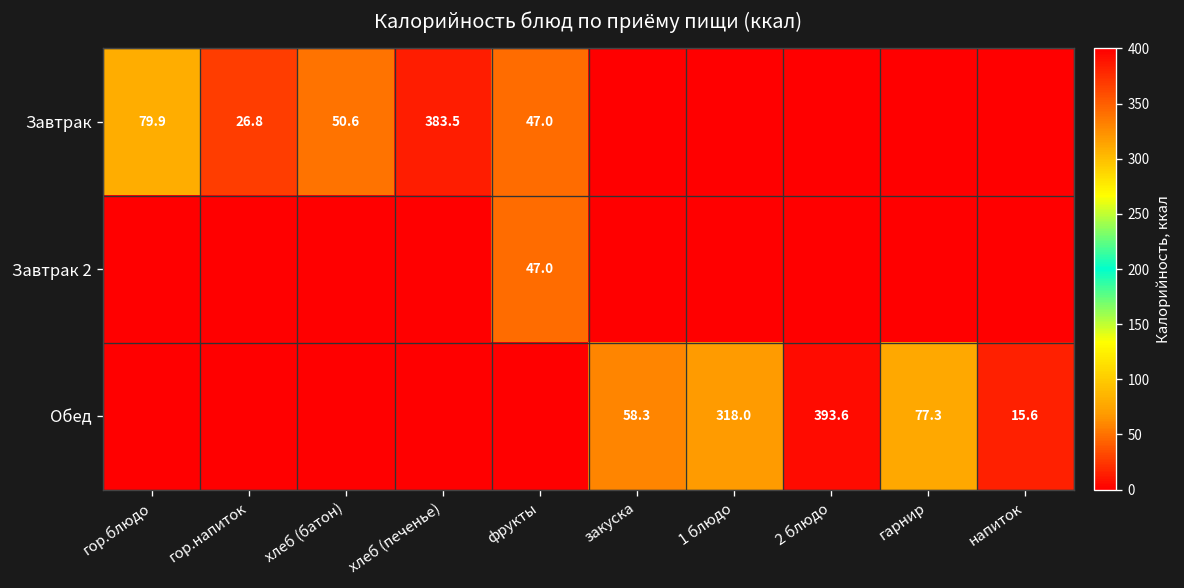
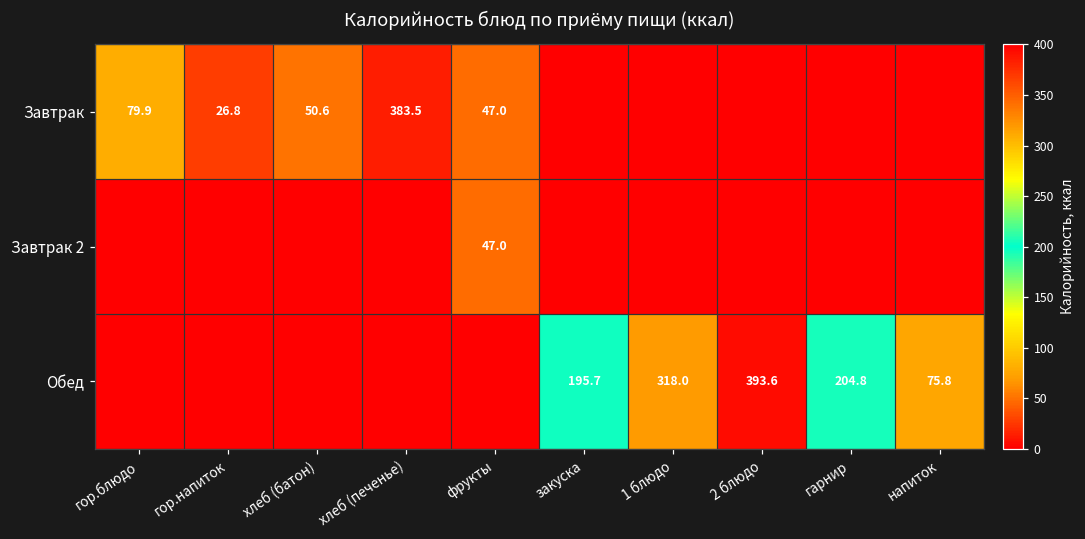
  {
    "Завтрак": {
      "гор.блюдо": 79.9,
      "гор.напиток": 26.8,
      "хлеб (батон)": 50.6,
      "хлеб (печенье)": 383.5,
      "фрукты": 47.0
    },
    "Завтрак 2": {
      "фрукты": 47.0
    },
    "Обед": {
-     "закуска": 58.3,
+     "закуска": 195.7,
      "1 блюдо": 318.0,
      "2 блюдо": 393.6,
-     "гарнир": 77.3,
-     "напиток": 15.6
+     "гарнир": 204.8,
+     "напиток": 75.8
    }
  }
